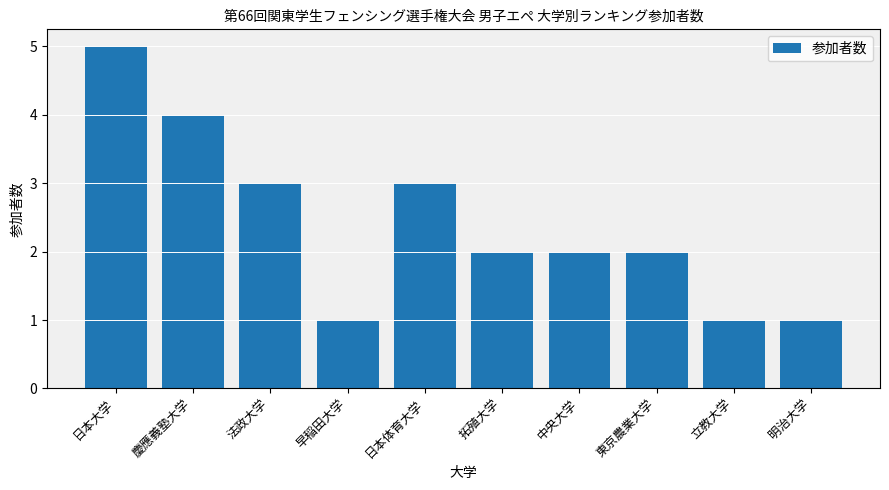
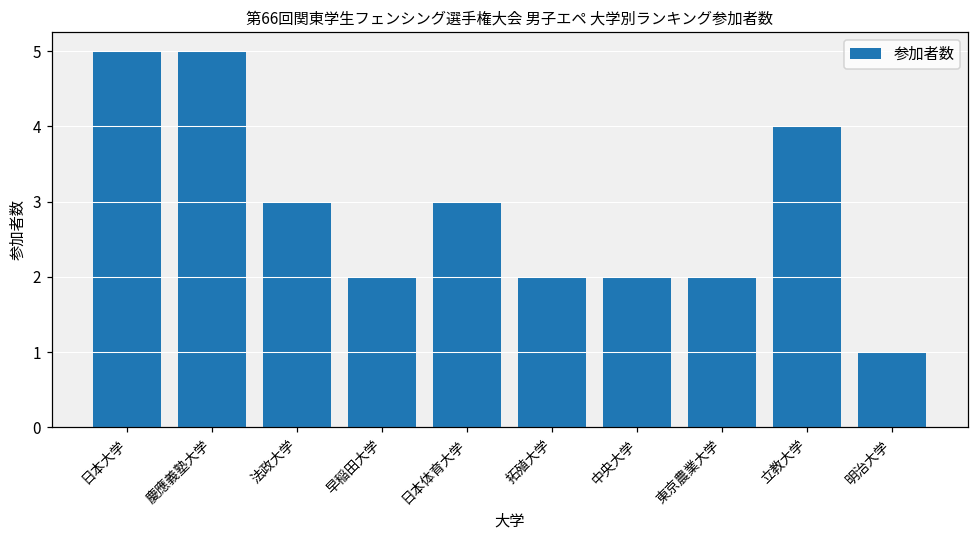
  {
    "日本大学": 5,
-   "慶應義塾大学": 4,
+   "慶應義塾大学": 5,
    "法政大学": 3,
-   "早稲田大学": 1,
+   "早稲田大学": 2,
    "日本体育大学": 3,
    "拓殖大学": 2,
    "中央大学": 2,
    "東京農業大学": 2,
-   "立教大学": 1,
+   "立教大学": 4,
    "明治大学": 1
  }
